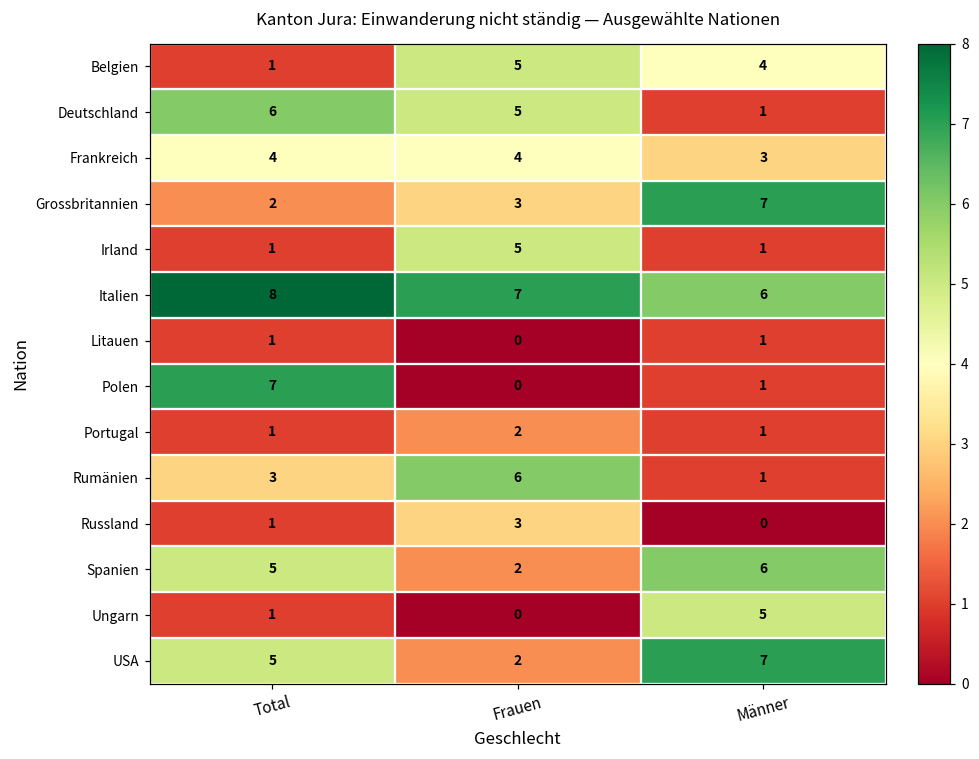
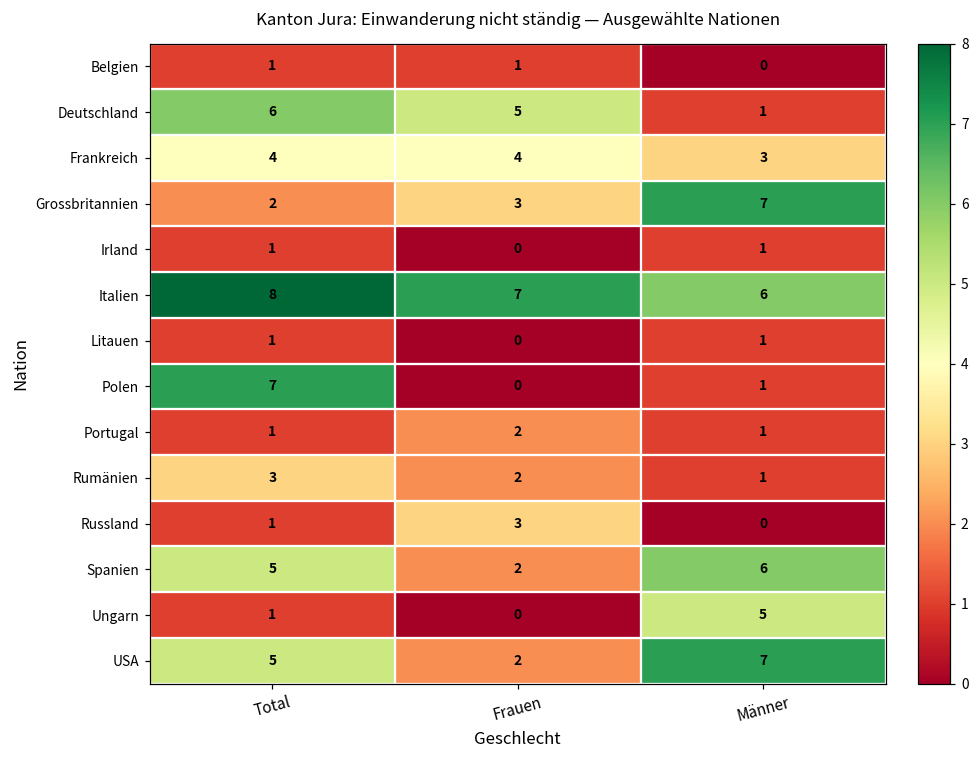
  {
    "Belgien": {
      "Total": 1,
-     "Frauen": 5,
-     "Männer": 4
+     "Frauen": 1,
+     "Männer": 0
    },
    "Deutschland": {
      "Total": 6,
      "Frauen": 5,
      "Männer": 1
    },
    "Frankreich": {
      "Total": 4,
      "Frauen": 4,
      "Männer": 3
    },
    "Grossbritannien": {
      "Total": 2,
      "Frauen": 3,
      "Männer": 7
    },
    "Irland": {
      "Total": 1,
-     "Frauen": 5,
+     "Frauen": 0,
      "Männer": 1
    },
    "Italien": {
      "Total": 8,
      "Frauen": 7,
      "Männer": 6
    },
    "Litauen": {
      "Total": 1,
      "Frauen": 0,
      "Männer": 1
    },
    "Polen": {
      "Total": 7,
      "Frauen": 0,
      "Männer": 1
    },
    "Portugal": {
      "Total": 1,
      "Frauen": 2,
      "Männer": 1
    },
    "Rumänien": {
      "Total": 3,
-     "Frauen": 6,
+     "Frauen": 2,
      "Männer": 1
    },
    "Russland": {
      "Total": 1,
      "Frauen": 3,
      "Männer": 0
    },
    "Spanien": {
      "Total": 5,
      "Frauen": 2,
      "Männer": 6
    },
    "Ungarn": {
      "Total": 1,
      "Frauen": 0,
      "Männer": 5
    },
    "USA": {
      "Total": 5,
      "Frauen": 2,
      "Männer": 7
    }
  }
